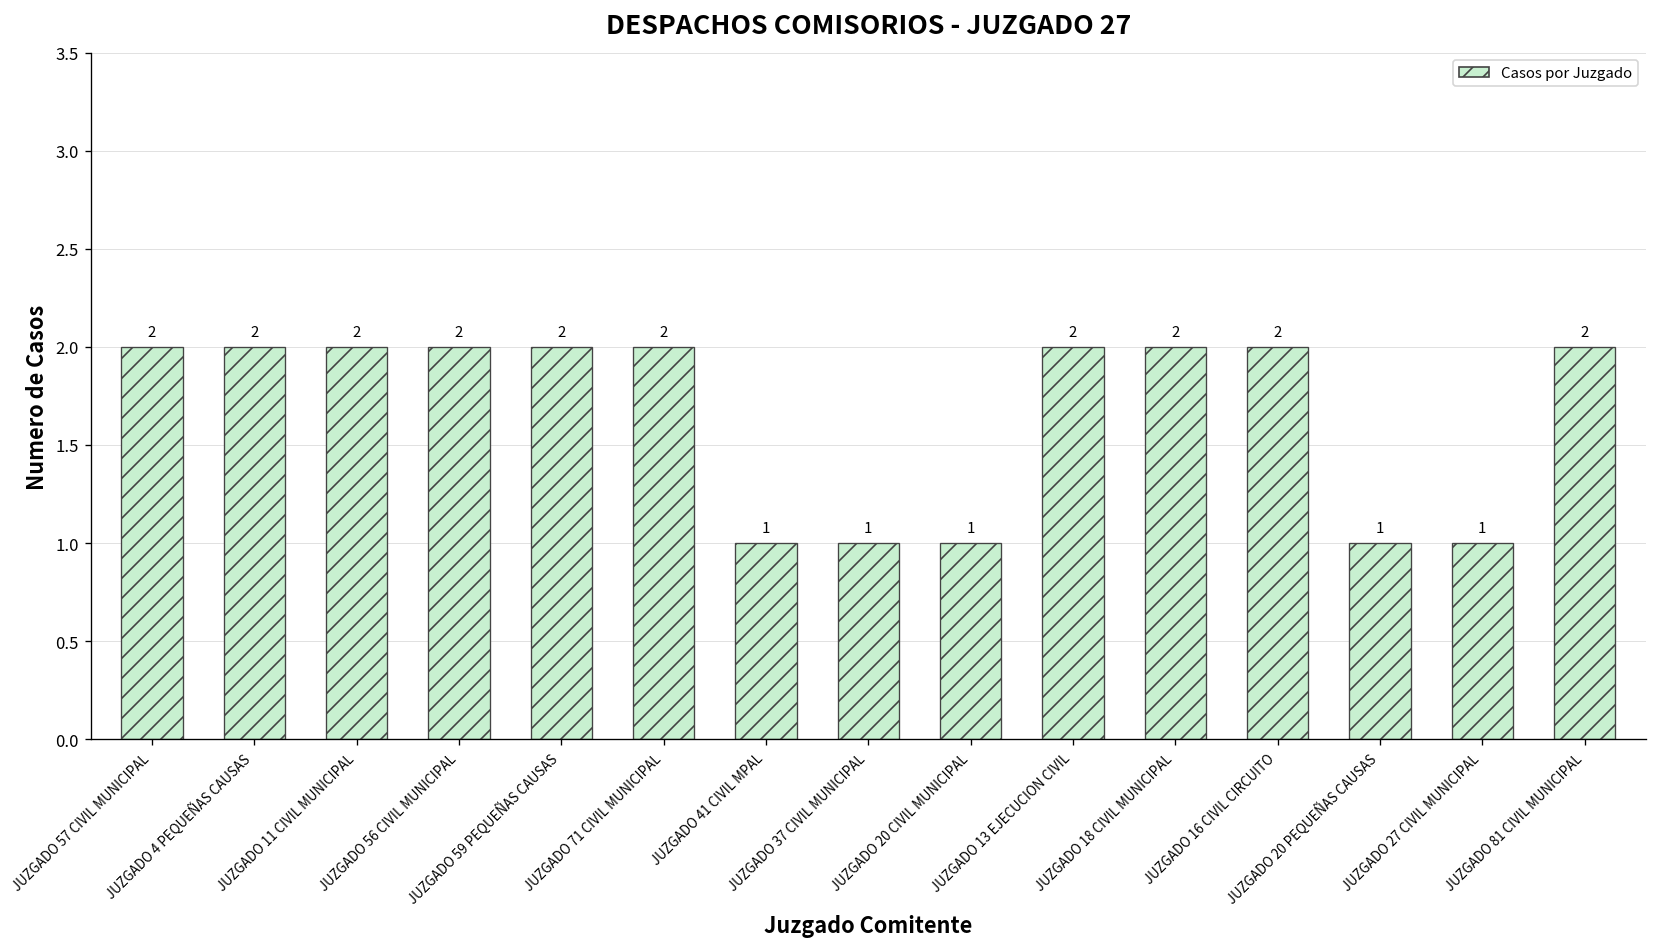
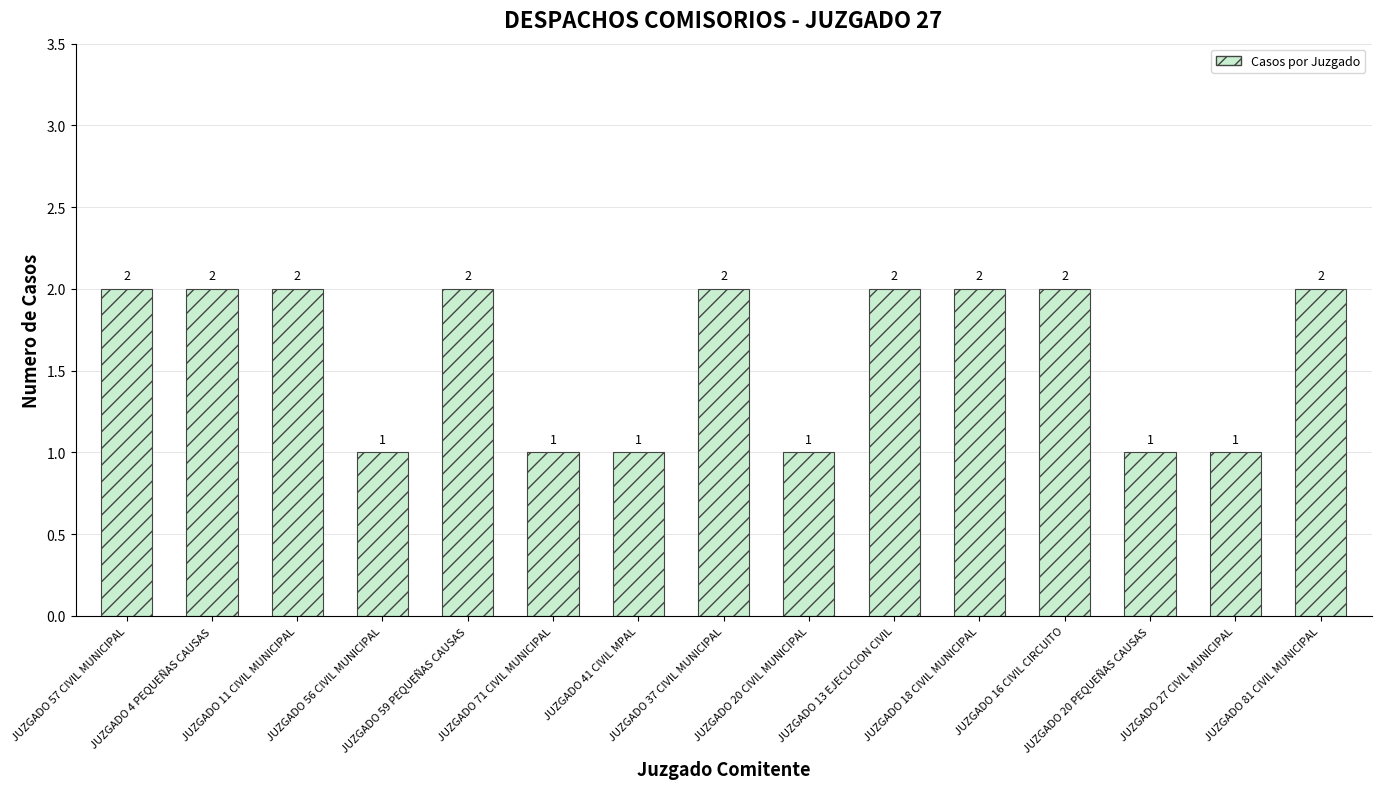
  {
    "JUZGADO 57 CIVIL MUNICIPAL": 2,
    "JUZGADO 4 PEQUEÑAS CAUSAS": 2,
    "JUZGADO 11 CIVIL MUNICIPAL": 2,
-   "JUZGADO 56 CIVIL MUNICIPAL": 2,
+   "JUZGADO 56 CIVIL MUNICIPAL": 1,
    "JUZGADO 59 PEQUEÑAS CAUSAS": 2,
-   "JUZGADO 71 CIVIL MUNICIPAL": 2,
+   "JUZGADO 71 CIVIL MUNICIPAL": 1,
    "JUZGADO 41 CIVIL MPAL": 1,
-   "JUZGADO 37 CIVIL MUNICIPAL": 1,
+   "JUZGADO 37 CIVIL MUNICIPAL": 2,
    "JUZGADO 20 CIVIL MUNICIPAL": 1,
    "JUZGADO 13 EJECUCION CIVIL": 2,
    "JUZGADO 18 CIVIL MUNICIPAL": 2,
    "JUZGADO 16 CIVIL CIRCUITO": 2,
    "JUZGADO 20 PEQUEÑAS CAUSAS": 1,
    "JUZGADO 27 CIVIL MUNICIPAL": 1,
    "JUZGADO 81 CIVIL MUNICIPAL": 2
  }
